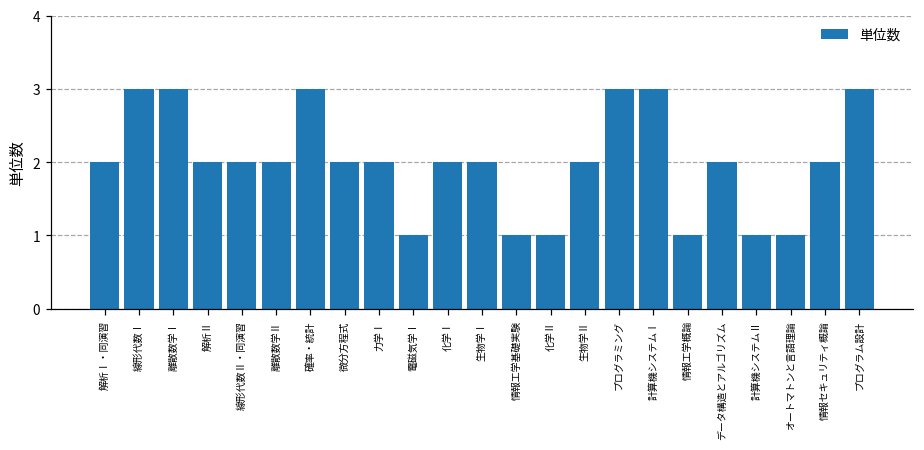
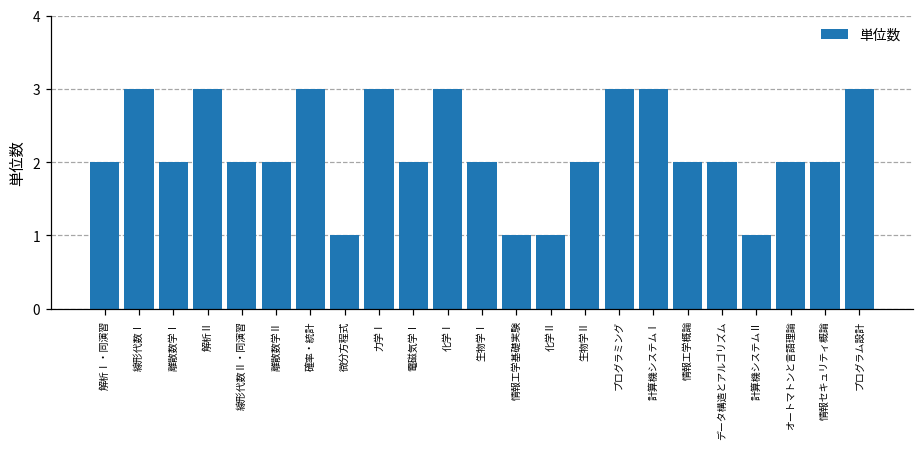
  {
    "解析Ⅰ・同演習": 2,
    "線形代数Ⅰ": 3,
-   "離散数学Ⅰ": 3,
-   "解析Ⅱ": 2,
+   "離散数学Ⅰ": 2,
+   "解析Ⅱ": 3,
    "線形代数Ⅱ・同演習": 2,
    "離散数学Ⅱ": 2,
    "確率・統計": 3,
-   "微分方程式": 2,
-   "力学Ⅰ": 2,
-   "電磁気学Ⅰ": 1,
-   "化学Ⅰ": 2,
+   "微分方程式": 1,
+   "力学Ⅰ": 3,
+   "電磁気学Ⅰ": 2,
+   "化学Ⅰ": 3,
    "生物学Ⅰ": 2,
    "情報工学基礎実験": 1,
    "化学Ⅱ": 1,
    "生物学Ⅱ": 2,
    "プログラミング": 3,
    "計算機システムⅠ": 3,
-   "情報工学概論": 1,
+   "情報工学概論": 2,
    "データ構造とアルゴリズム": 2,
    "計算機システムⅡ": 1,
-   "オートマトンと言語理論": 1,
+   "オートマトンと言語理論": 2,
    "情報セキュリティ概論": 2,
    "プログラム設計": 3
  }
